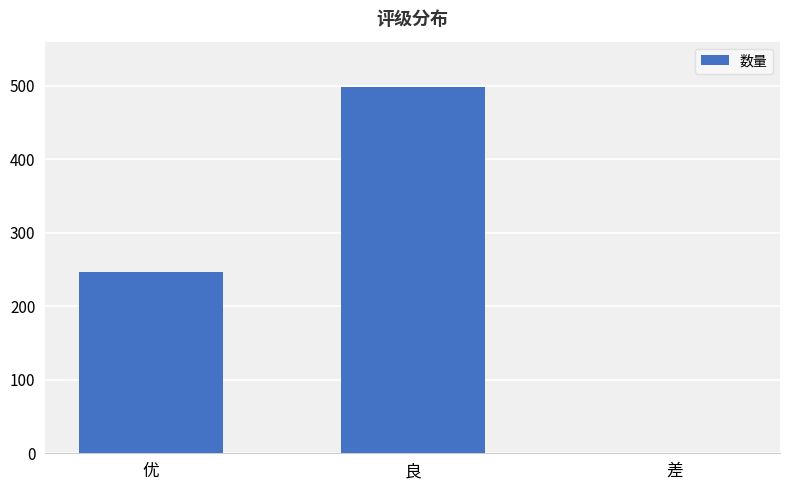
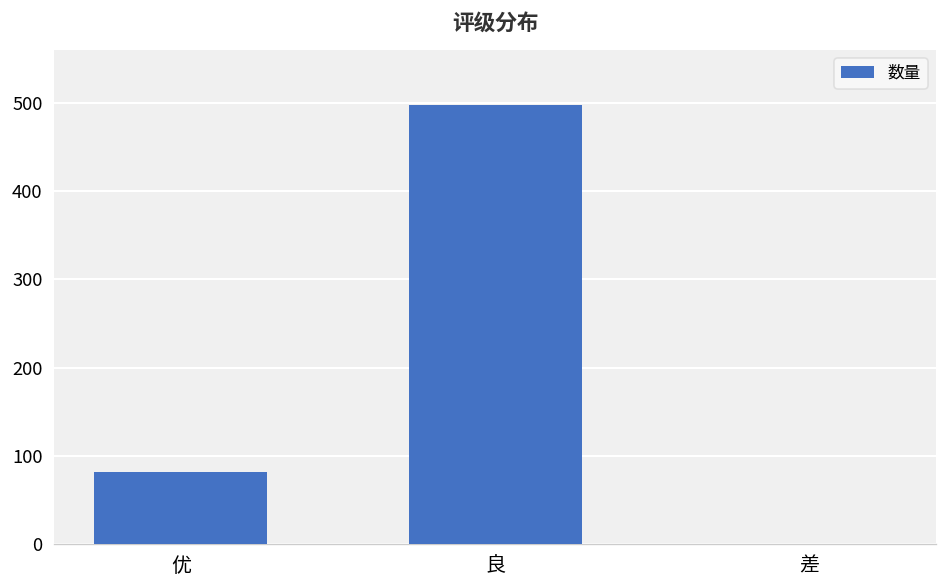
  {
-   "优": 250,
+   "优": 80,
    "良": 500,
    "差": 0
  }
